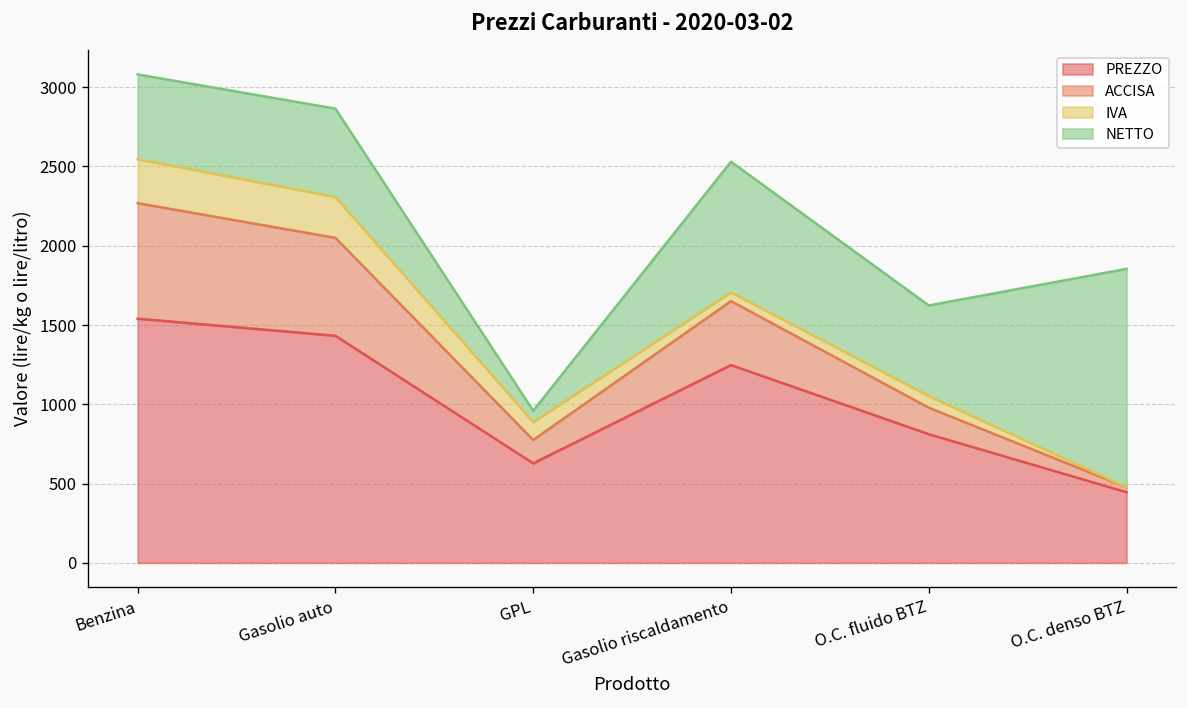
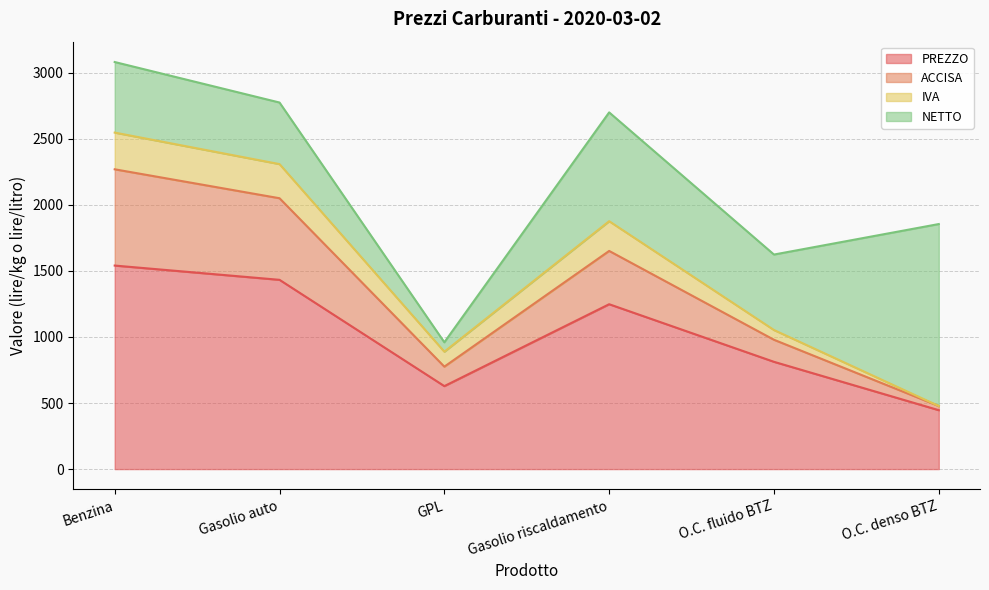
  {
    "IVA": {
      "Benzina": 280,
      "Gasolio auto": 260,
      "GPL": 110,
-     "Gasolio riscaldamento": 60,
+     "Gasolio riscaldamento": 220,
      "O.C. fluido BTZ": 70
    },
    "NETTO": {
      "Benzina": 530,
-     "Gasolio auto": 560,
+     "Gasolio auto": 470,
      "GPL": 70,
      "Gasolio riscaldamento": 820,
      "O.C. fluido BTZ": 570,
      "O.C. denso BTZ": 1380
    }
  }
